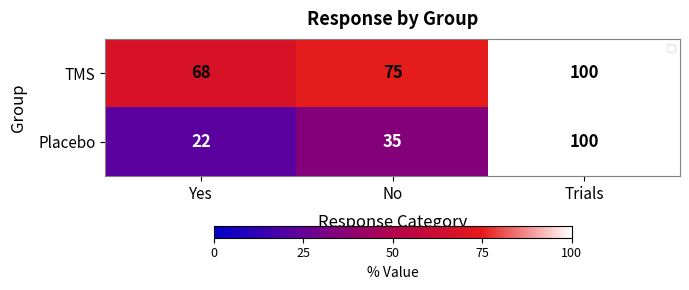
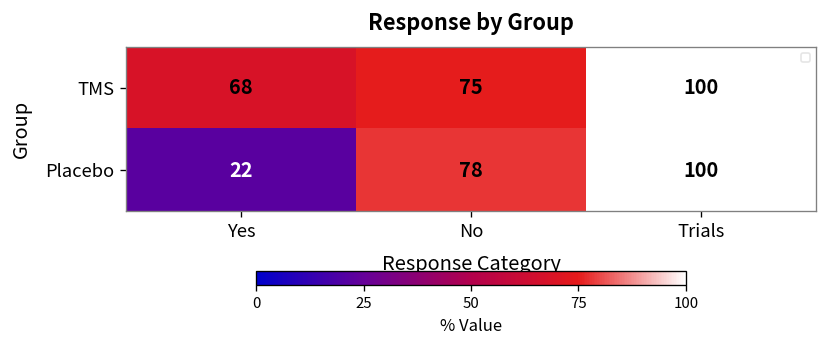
  {
    "TMS": {
      "Yes": 68,
      "No": 75,
      "Trials": 100
    },
    "Placebo": {
      "Yes": 22,
-     "No": 35,
+     "No": 78,
      "Trials": 100
    }
  }
